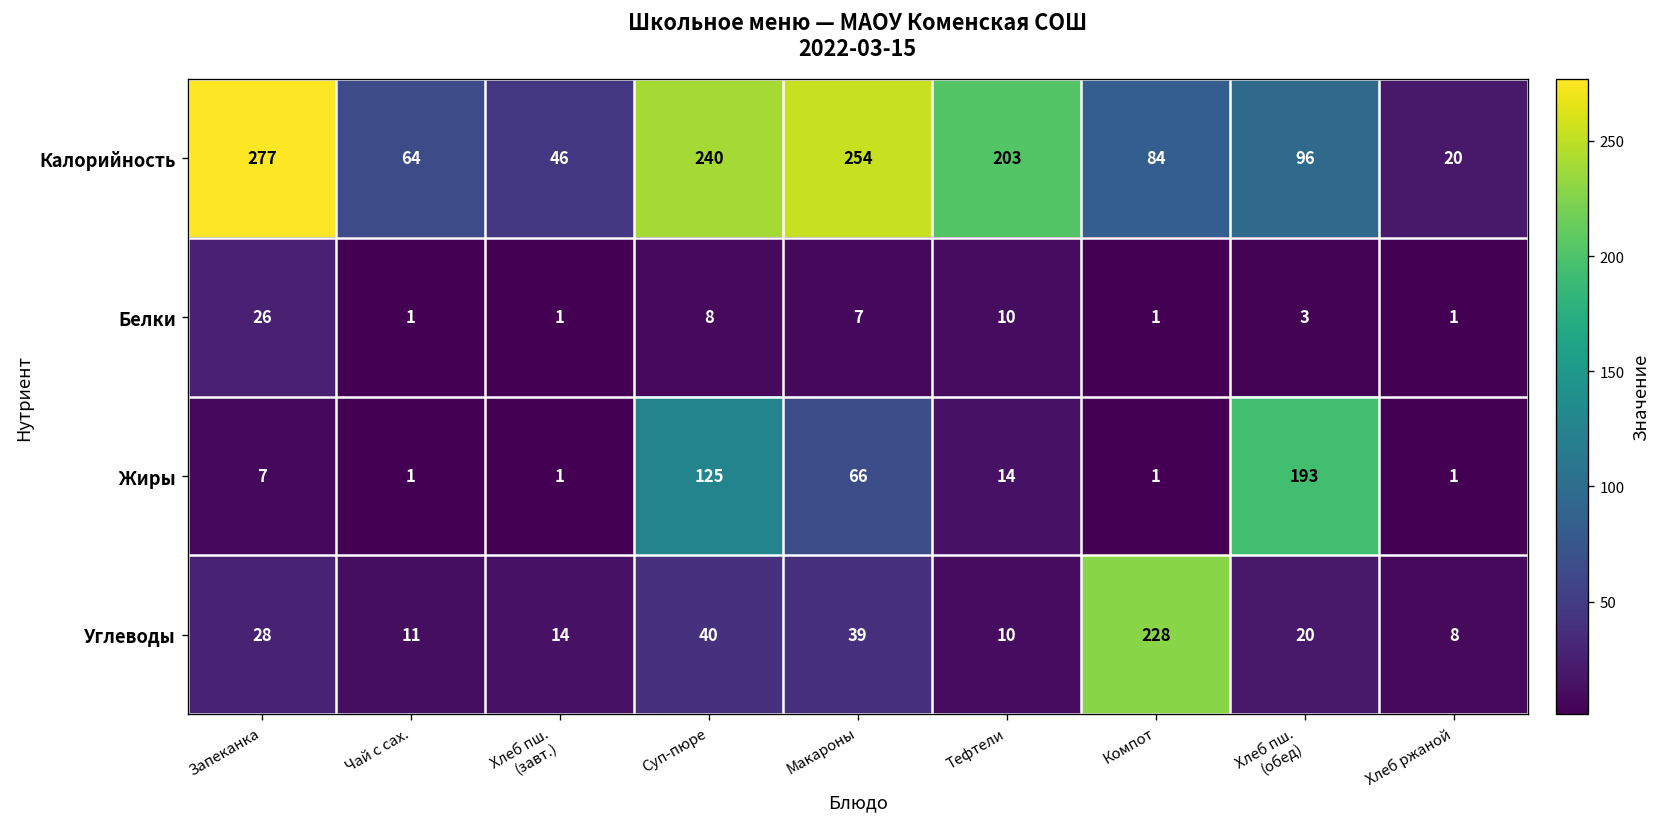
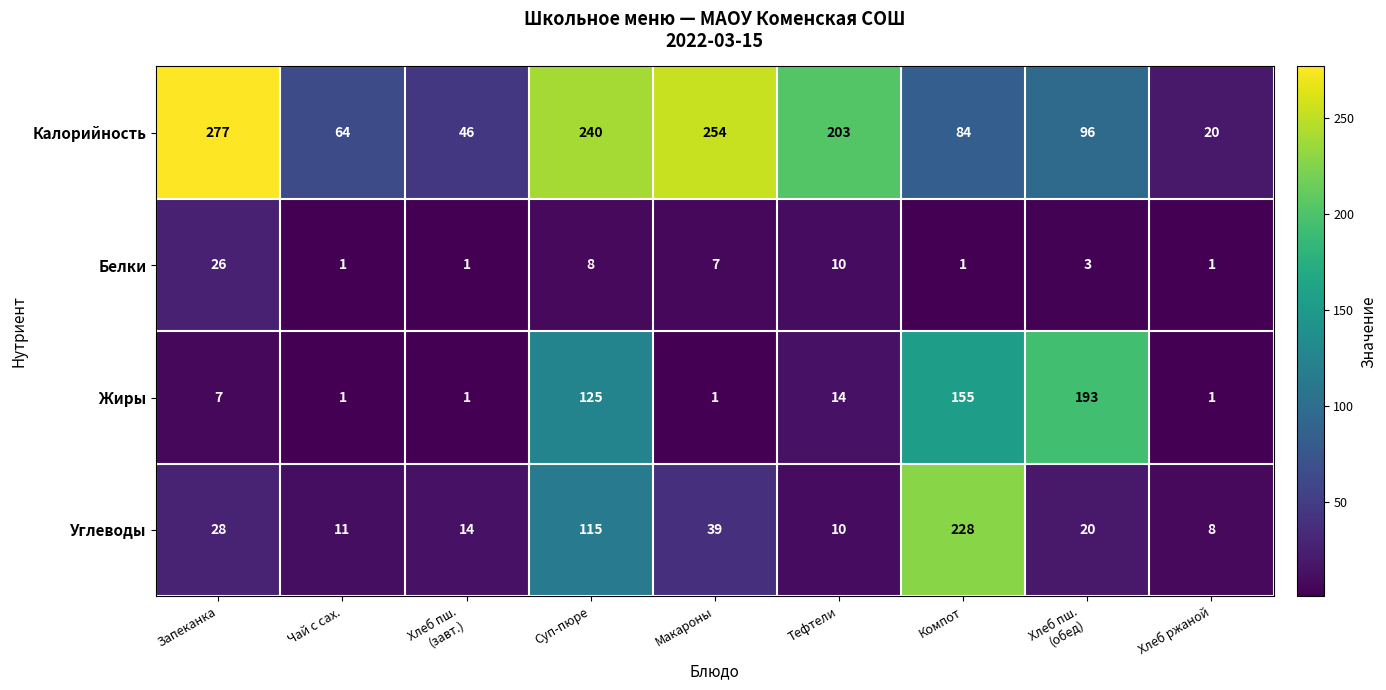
  {
    "Калорийность": {
      "Запеканка": 277,
      "Чай с сах.": 64,
      "Хлеб пш. (завт.)": 46,
      "Суп-пюре": 240,
      "Макароны": 254,
      "Тефтели": 203,
      "Компот": 84,
      "Хлеб пш. (обед)": 96,
      "Хлеб ржаной": 20
    },
    "Белки": {
      "Запеканка": 26,
      "Чай с сах.": 1,
      "Хлеб пш. (завт.)": 1,
      "Суп-пюре": 8,
      "Макароны": 7,
      "Тефтели": 10,
      "Компот": 1,
      "Хлеб пш. (обед)": 3,
      "Хлеб ржаной": 1
    },
    "Жиры": {
      "Запеканка": 7,
      "Чай с сах.": 1,
      "Хлеб пш. (завт.)": 1,
      "Суп-пюре": 125,
-     "Макароны": 66,
+     "Макароны": 1,
      "Тефтели": 14,
-     "Компот": 1,
+     "Компот": 155,
      "Хлеб пш. (обед)": 193,
      "Хлеб ржаной": 1
    },
    "Углеводы": {
      "Запеканка": 28,
      "Чай с сах.": 11,
      "Хлеб пш. (завт.)": 14,
-     "Суп-пюре": 40,
+     "Суп-пюре": 115,
      "Макароны": 39,
      "Тефтели": 10,
      "Компот": 228,
      "Хлеб пш. (обед)": 20,
      "Хлеб ржаной": 8
    }
  }
